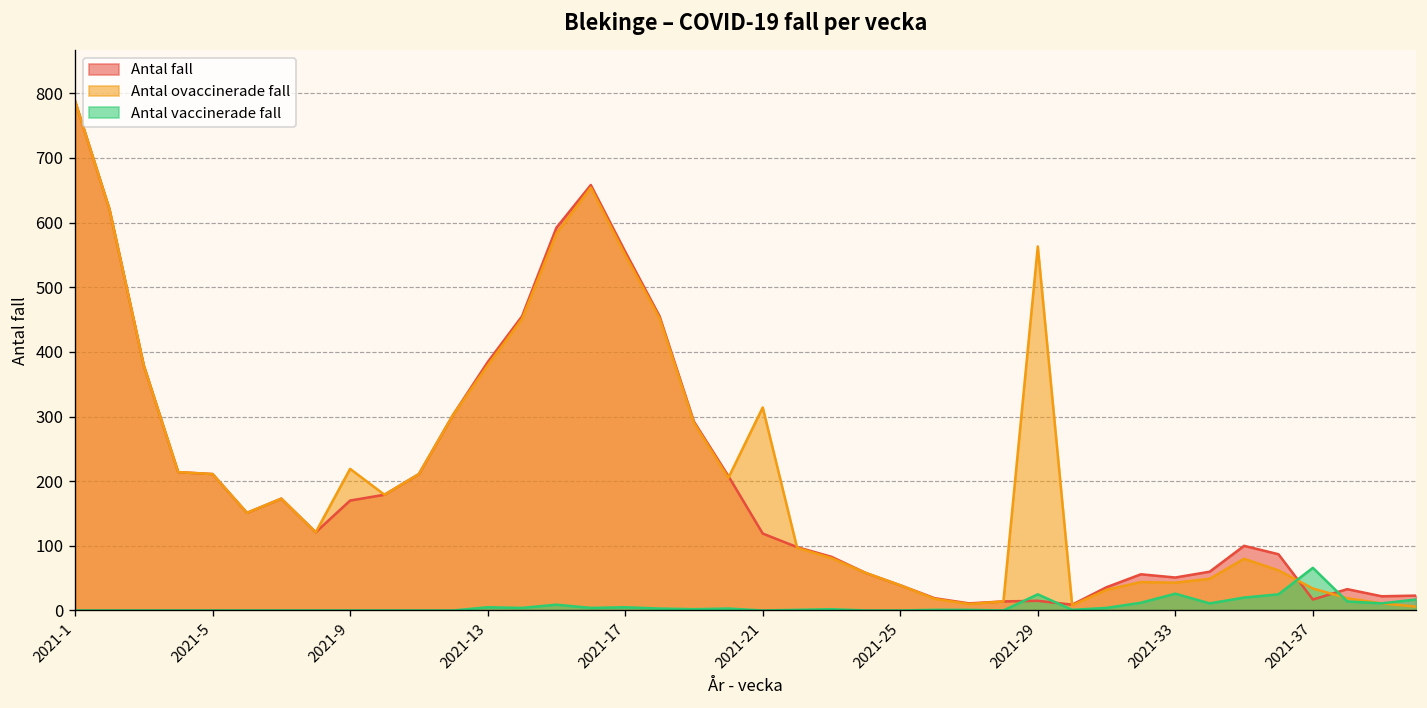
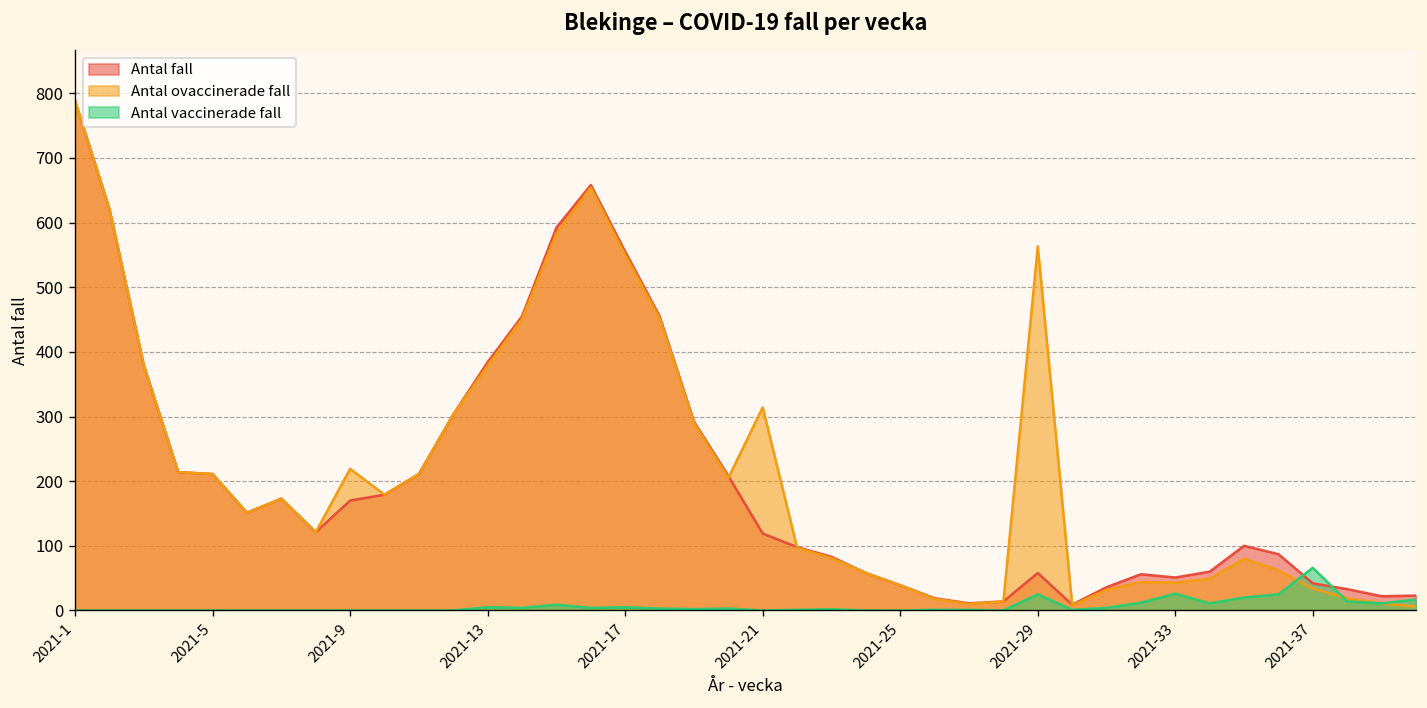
  {
    "Antal fall": {
      "2021-9": 170,
      "2021-13": 380,
      "2021-17": 560,
      "2021-21": 120,
-     "2021-29": 20,
+     "2021-29": 60,
      "2021-33": 50,
-     "2021-37": 20
+     "2021-37": 40
    },
    "Antal ovaccinerade fall": {
      "2021-9": 220,
      "2021-13": 380,
      "2021-17": 550,
      "2021-21": 310,
      "2021-29": 560,
      "2021-33": 40,
      "2021-37": 30
    },
    "Antal vaccinerade fall": {
      "2021-1": 0,
      "2021-5": 0,
      "2021-9": 0,
      "2021-13": 10,
      "2021-17": 10,
      "2021-21": 0,
      "2021-25": 0,
      "2021-29": 30,
      "2021-33": 30,
      "2021-37": 70
    }
  }
